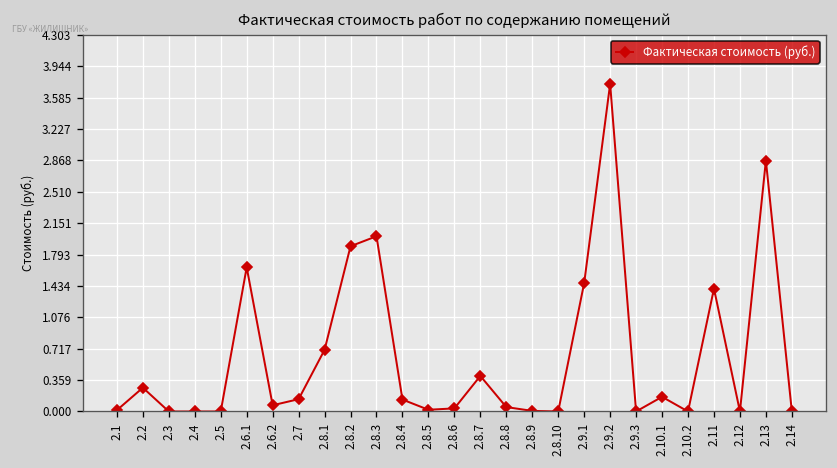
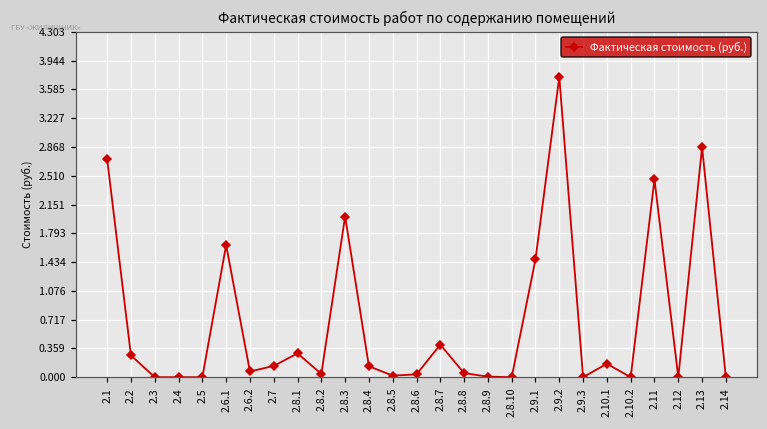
  {
-   "2.1": 0.0,
+   "2.1": 2.7,
    "2.2": 0.3,
    "2.3": 0.0,
    "2.4": 0.0,
    "2.5": 0.0,
    "2.6.1": 1.6,
    "2.6.2": 0.1,
    "2.7": 0.1,
-   "2.8.1": 0.7,
-   "2.8.2": 1.9,
+   "2.8.1": 0.3,
+   "2.8.2": 0.0,
    "2.8.3": 2.0,
    "2.8.4": 0.1,
    "2.8.5": 0.0,
    "2.8.6": 0.0,
    "2.8.7": 0.4,
    "2.8.8": 0.1,
    "2.8.9": 0.0,
    "2.8.10": 0.0,
    "2.9.1": 1.5,
    "2.9.2": 3.7,
    "2.9.3": 0.0,
    "2.10.1": 0.2,
    "2.10.2": 0.0,
-   "2.11": 1.4,
+   "2.11": 2.5,
    "2.12": 0.0,
    "2.13": 2.9,
    "2.14": 0.0
  }
